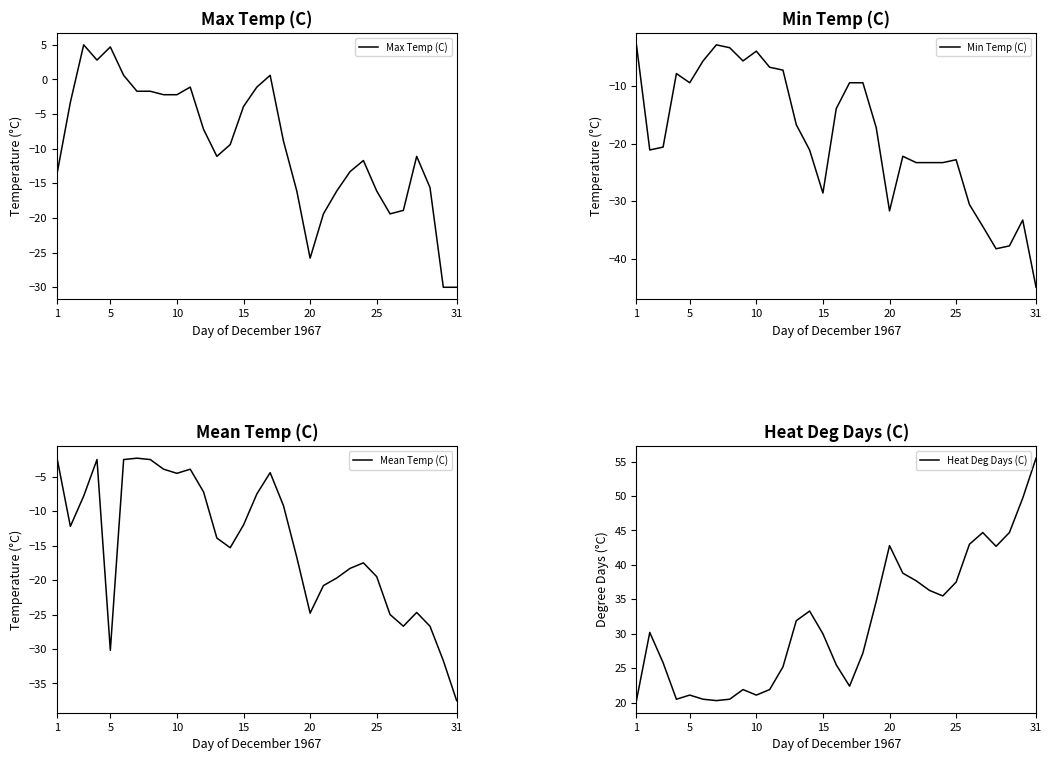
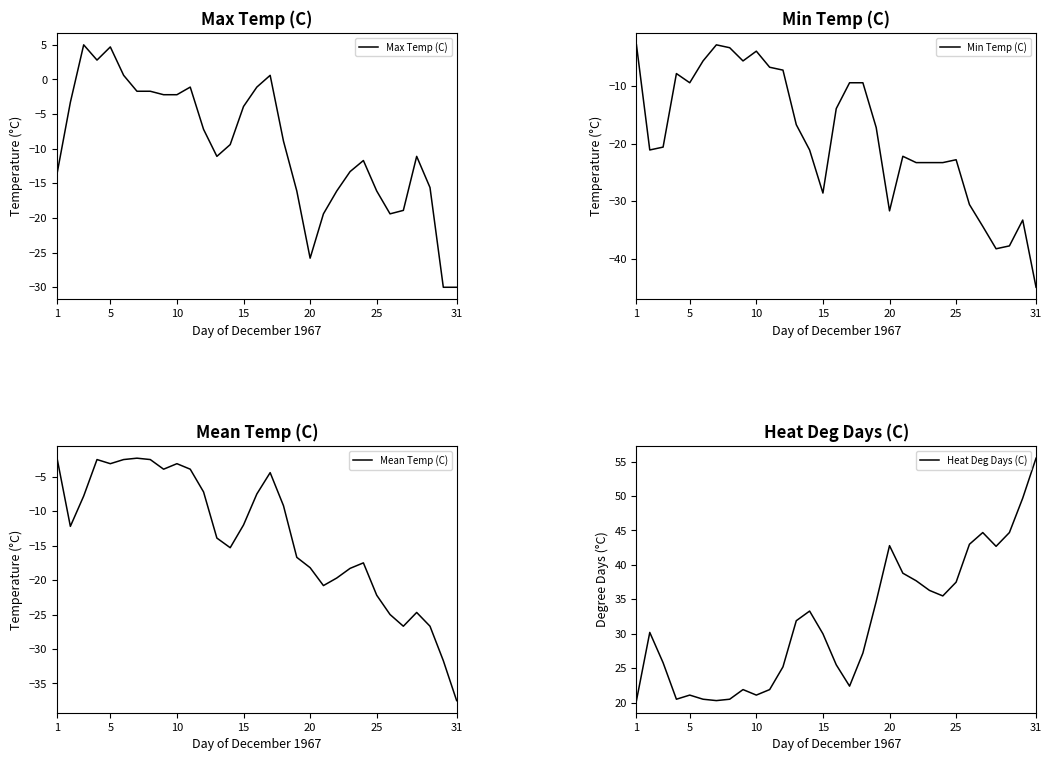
  {
    "Max Temp (C)": {
      "1": -14,
      "5": 5,
      "10": -2,
      "15": -4,
      "20": -26,
      "25": -16,
      "31": -30
    },
    "Min Temp (C)": {
      "1": -3,
      "5": -9,
      "10": -4,
      "15": -29,
      "20": -32,
      "25": -23,
      "31": -45
    },
    "Mean Temp (C)": {
      "1": -2,
-     "5": -30,
-     "10": -5,
+     "5": -3,
+     "10": -3,
      "15": -12,
-     "20": -25,
-     "25": -20,
+     "20": -18,
+     "25": -22,
      "31": -38
    },
    "Heat Deg Days (C)": {
      "1": 20,
      "5": 21,
      "10": 21,
      "15": 30,
      "20": 43,
      "25": 38,
      "31": 56
    }
  }
